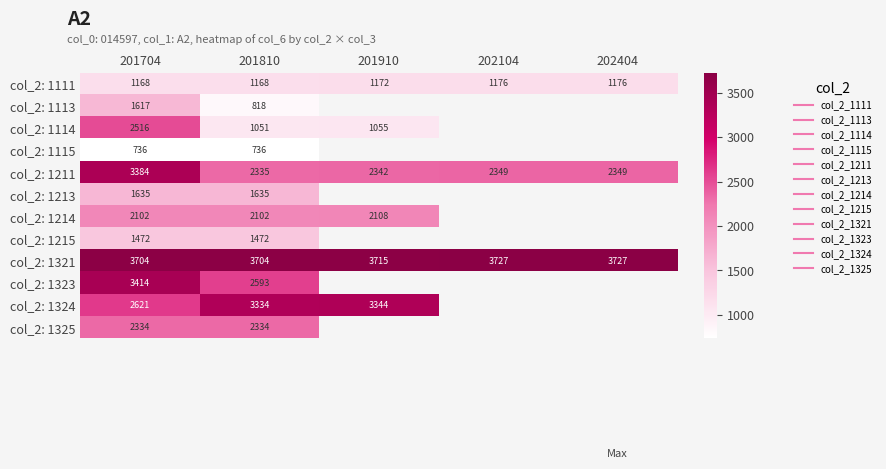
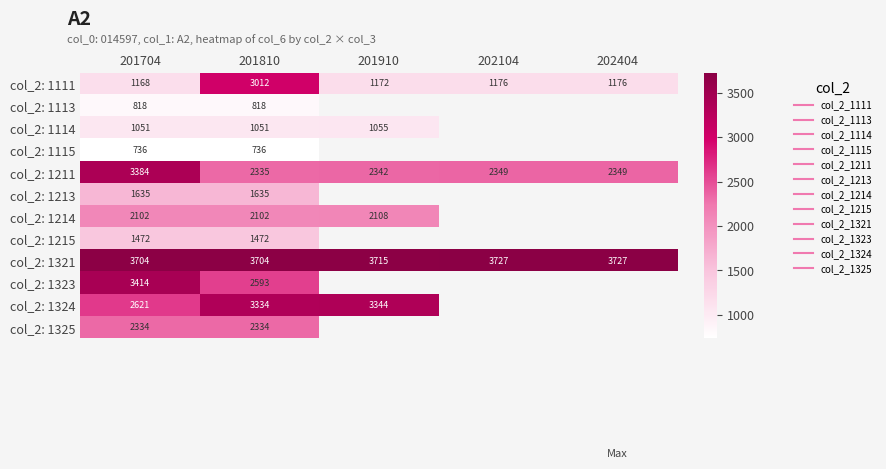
  {
    "col_2: 1111": {
      "201704": 1168,
-     "201810": 1168,
+     "201810": 3012,
      "201910": 1172,
      "202104": 1176,
      "202404": 1176
    },
    "col_2: 1113": {
-     "201704": 1617,
+     "201704": 818,
      "201810": 818
    },
    "col_2: 1114": {
-     "201704": 2516,
+     "201704": 1051,
      "201810": 1051,
      "201910": 1055
    },
    "col_2: 1115": {
      "201704": 736,
      "201810": 736
    },
    "col_2: 1211": {
      "201704": 3384,
      "201810": 2335,
      "201910": 2342,
      "202104": 2349,
      "202404": 2349
    },
    "col_2: 1213": {
      "201704": 1635,
      "201810": 1635
    },
    "col_2: 1214": {
      "201704": 2102,
      "201810": 2102,
      "201910": 2108
    },
    "col_2: 1215": {
      "201704": 1472,
      "201810": 1472
    },
    "col_2: 1321": {
      "201704": 3704,
      "201810": 3704,
      "201910": 3715,
      "202104": 3727,
      "202404": 3727
    },
    "col_2: 1323": {
      "201704": 3414,
      "201810": 2593
    },
    "col_2: 1324": {
      "201704": 2621,
      "201810": 3334,
      "201910": 3344
    },
    "col_2: 1325": {
      "201704": 2334,
      "201810": 2334
    }
  }
